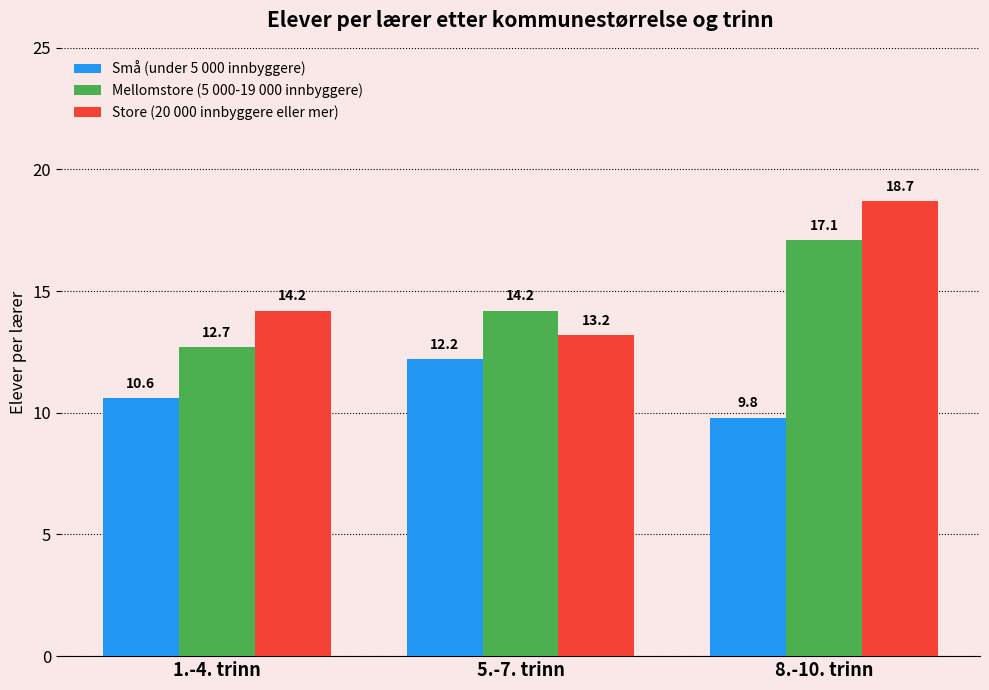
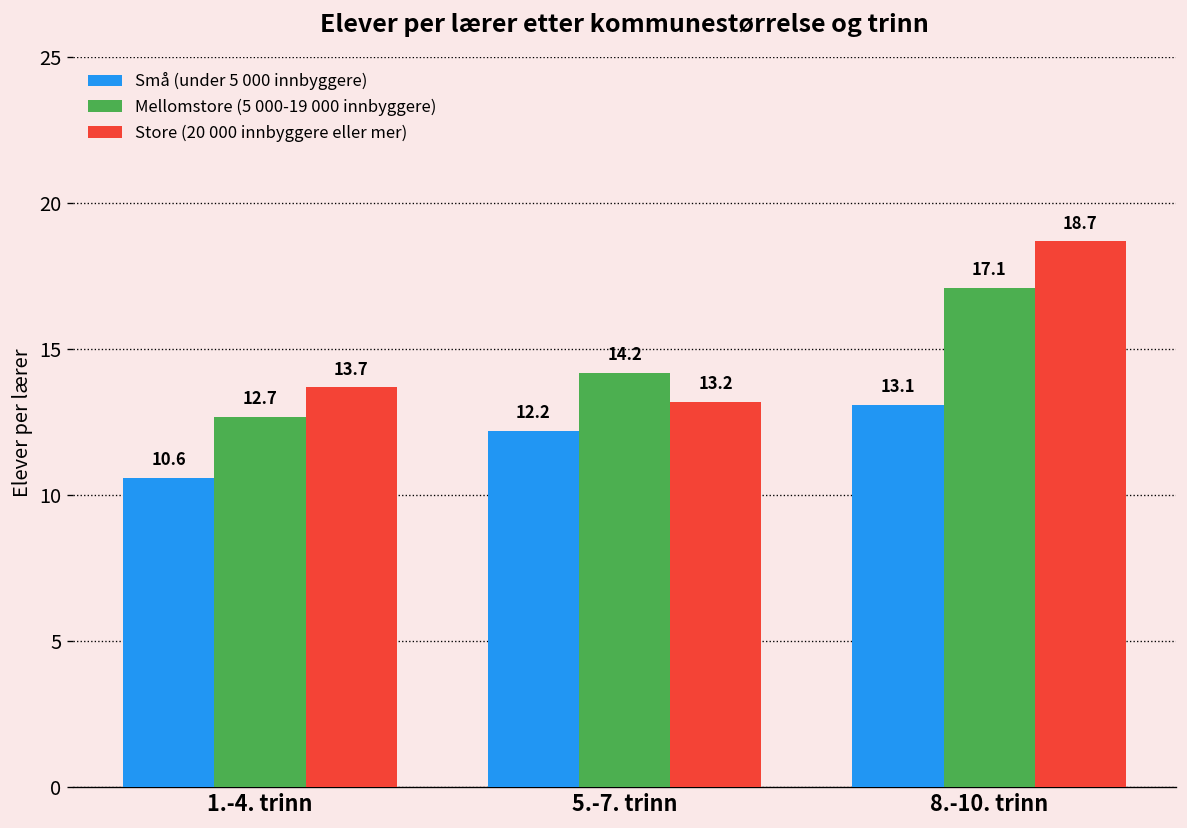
  {
    "Små (under 5 000 innbyggere)": {
      "1.-4. trinn": 10.6,
      "5.-7. trinn": 12.2,
-     "8.-10. trinn": 9.8
+     "8.-10. trinn": 13.1
    },
    "Mellomstore (5 000-19 000 innbyggere)": {
      "1.-4. trinn": 12.7,
      "5.-7. trinn": 14.2,
      "8.-10. trinn": 17.1
    },
    "Store (20 000 innbyggere eller mer)": {
-     "1.-4. trinn": 14.2,
+     "1.-4. trinn": 13.7,
      "5.-7. trinn": 13.2,
      "8.-10. trinn": 18.7
    }
  }
